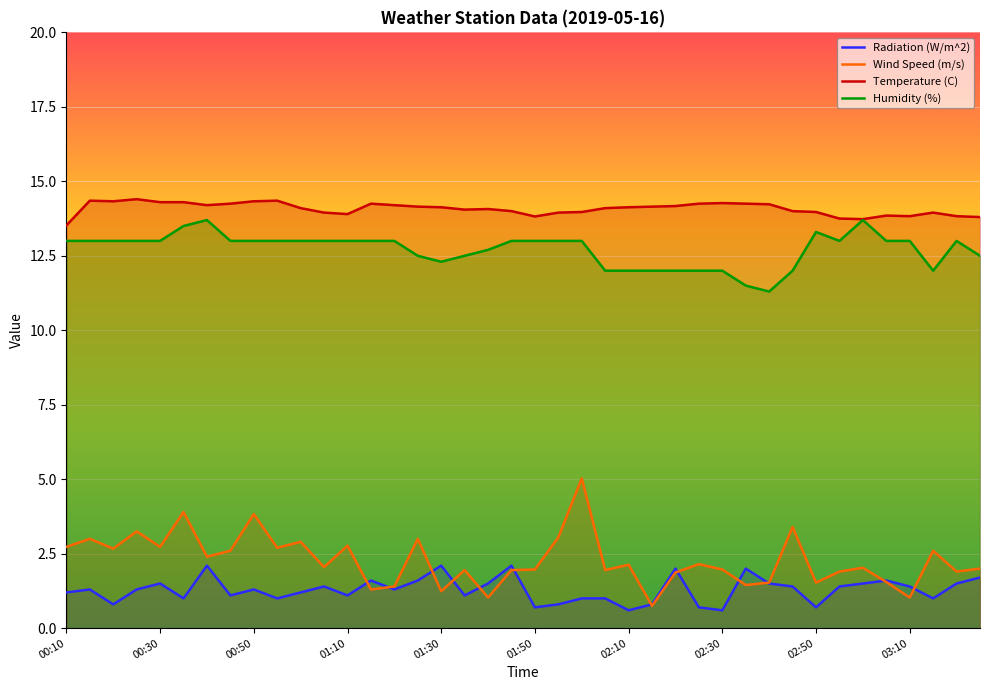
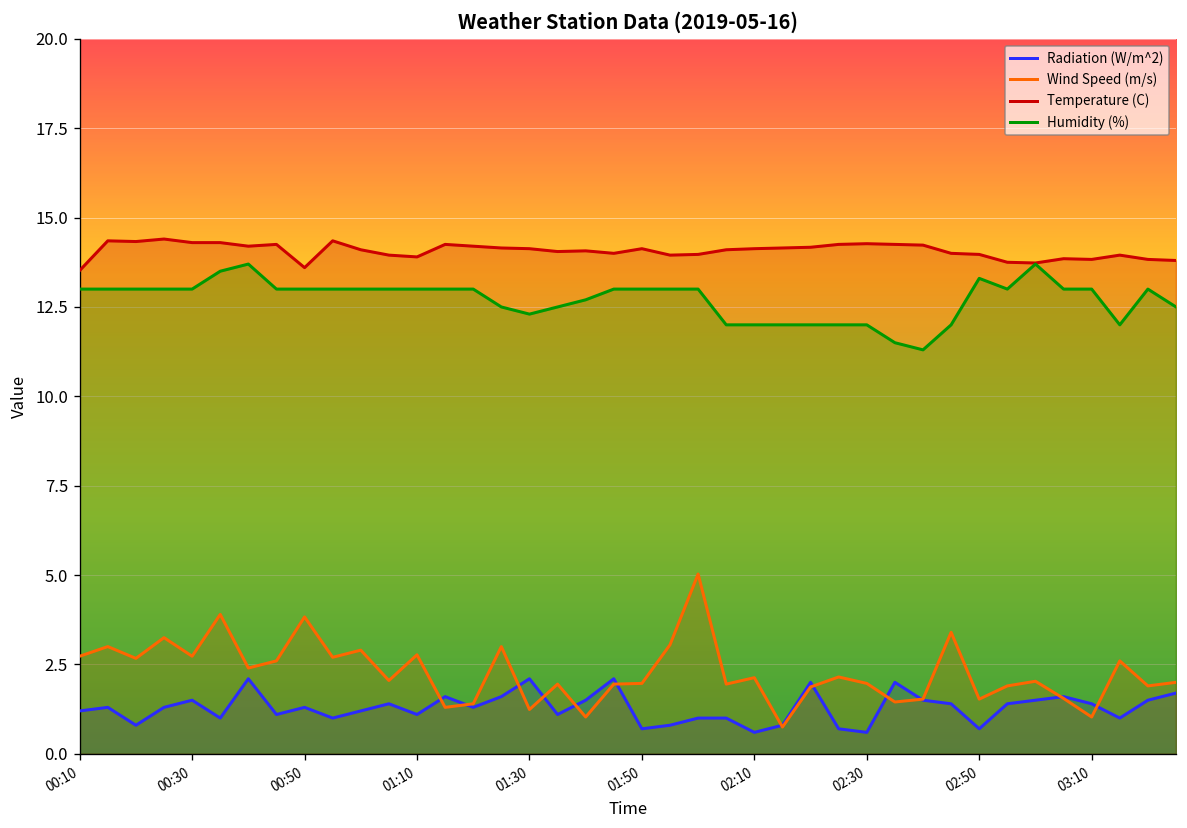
  {
    "Radiation (W/m^2)": {
      "00:10": 1.2,
      "00:30": 1.5,
      "00:50": 1.3,
      "01:10": 1.1,
      "01:30": 2.1,
      "01:50": 0.7,
      "02:10": 0.6,
      "02:30": 0.6,
      "02:50": 0.7,
      "03:10": 1.4
    },
    "Wind Speed (m/s)": {
      "00:10": 2.7,
      "00:30": 2.7,
      "00:50": 3.8,
      "01:10": 2.8,
      "01:30": 1.2,
      "01:50": 2.0,
      "02:10": 2.1,
      "02:30": 2.0,
      "02:50": 1.5,
      "03:10": 1.0
    },
    "Temperature (C)": {
      "00:10": 13.5,
      "00:30": 14.3,
-     "00:50": 14.3,
+     "00:50": 13.6,
      "01:10": 13.9,
      "01:30": 14.1,
-     "01:50": 13.8,
+     "01:50": 14.1,
      "02:10": 14.1,
      "02:30": 14.3,
      "02:50": 14.0,
      "03:10": 13.8
    },
    "Humidity (%)": {
      "00:10": 13.0,
      "00:30": 13.0,
      "00:50": 13.0,
      "01:10": 13.0,
      "01:30": 12.3,
      "01:50": 13.0,
      "02:10": 12.0,
      "02:30": 12.0,
      "02:50": 13.3,
      "03:10": 13.0
    }
  }
